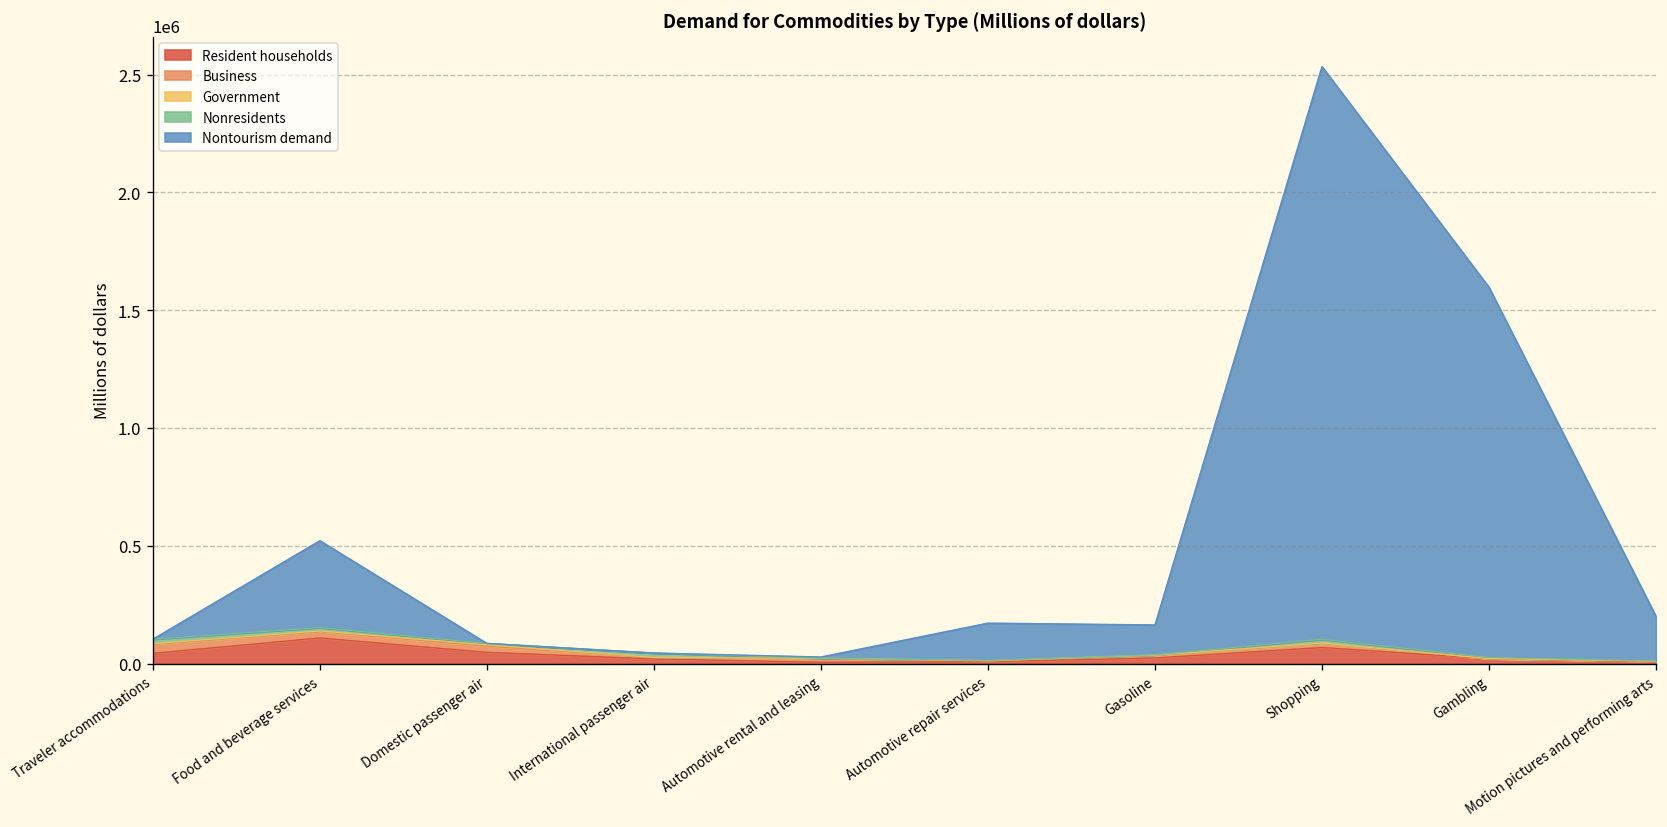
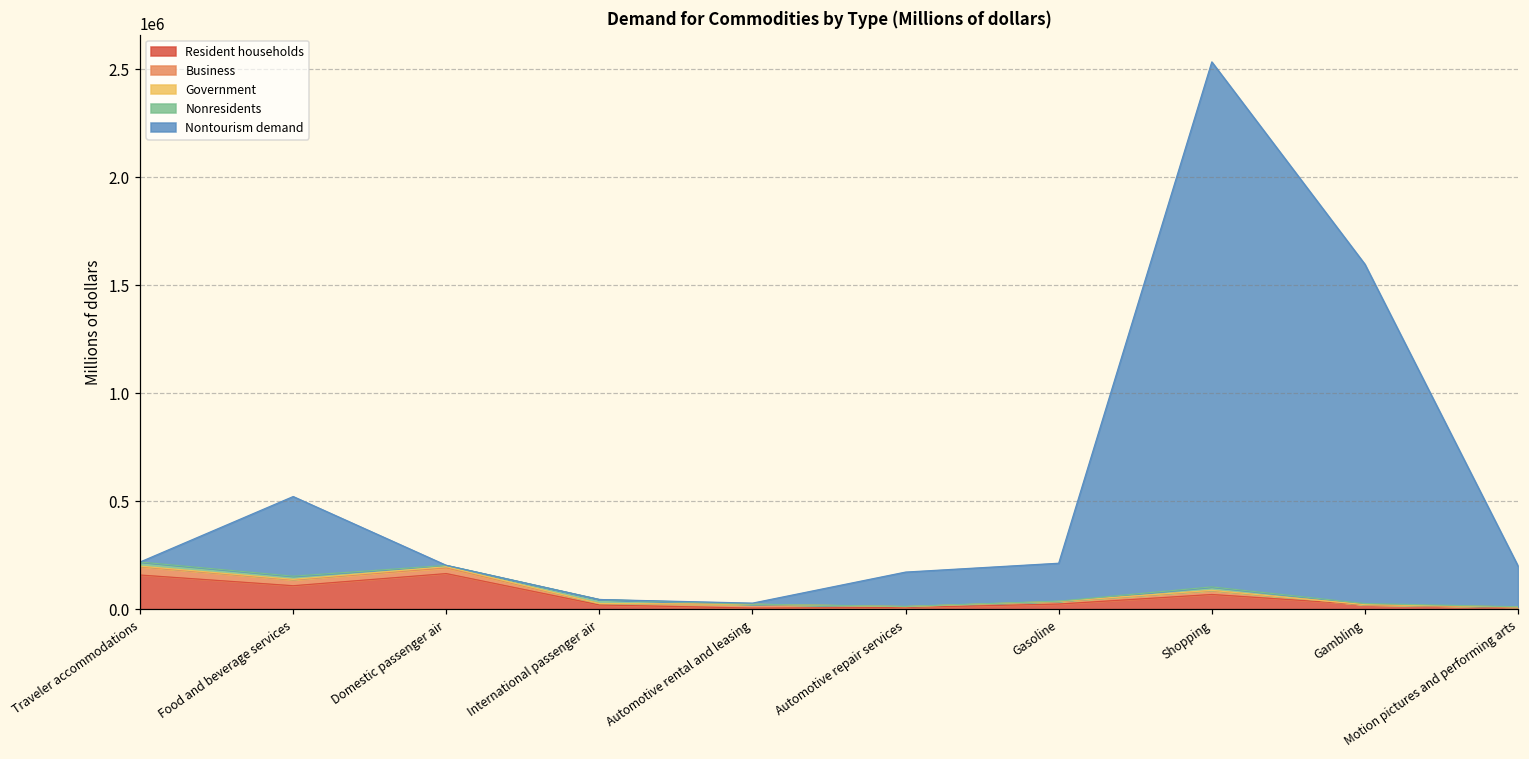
  {
    "Resident households": {
-     "Traveler accommodations": 40000,
+     "Traveler accommodations": 160000,
      "Food and beverage services": 110000,
-     "Domestic passenger air": 50000,
+     "Domestic passenger air": 160000,
      "Automotive rental and leasing": 10000,
      "Shopping": 70000
    },
    "Nonresidents": {
      "Food and beverage services": 10000,
      "Shopping": 20000
    },
    "Nontourism demand": {
      "Food and beverage services": 370000,
      "Automotive repair services": 160000,
-     "Gasoline": 130000,
+     "Gasoline": 180000,
      "Shopping": 2430000,
      "Gambling": 1570000,
      "Motion pictures and performing arts": 190000
    }
  }
